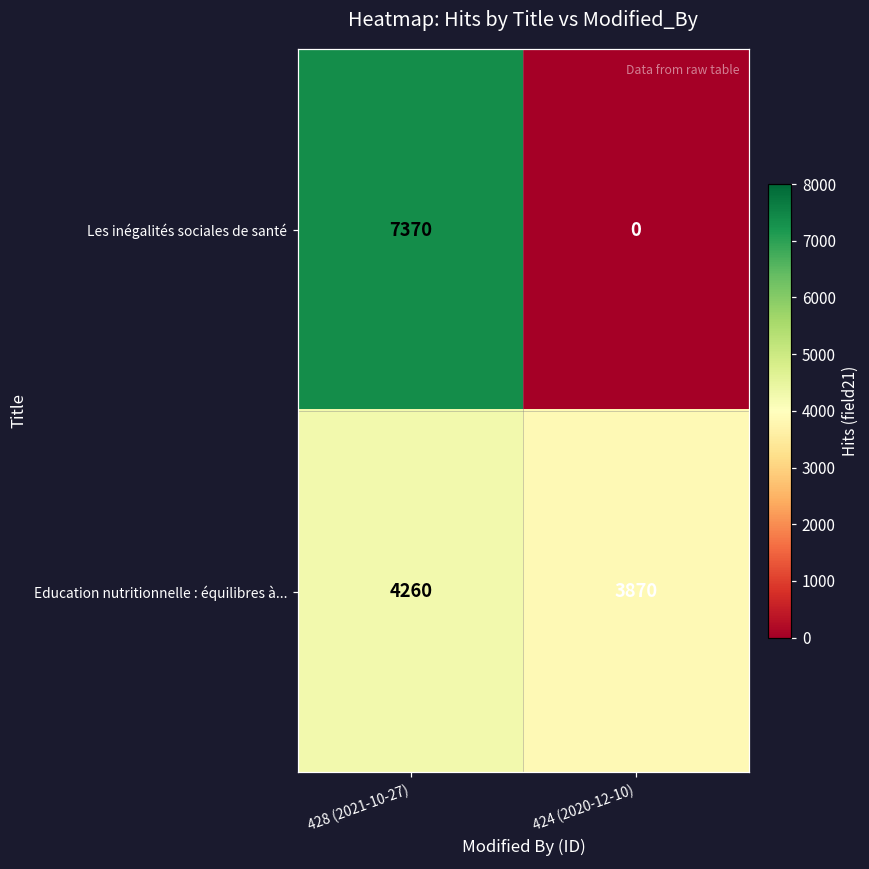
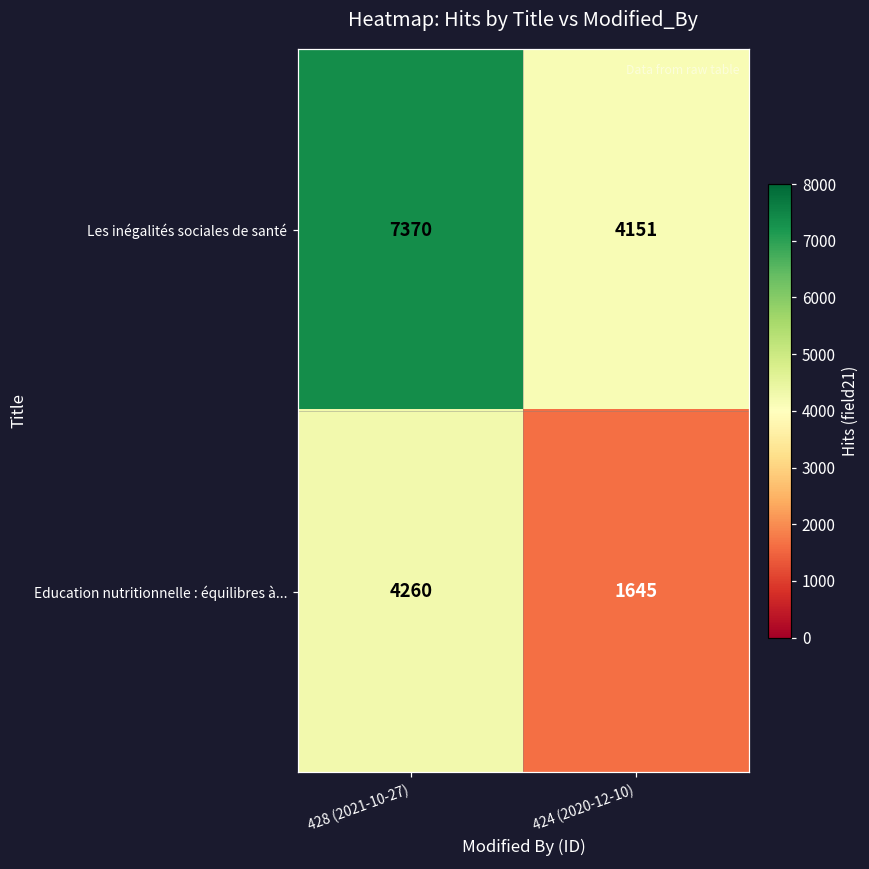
  {
    "Les inégalités sociales de santé": {
      "428 (2021-10-27)": 7370,
-     "424 (2020-12-10)": 0
+     "424 (2020-12-10)": 4151
    },
    "Education nutritionnelle : équilibres à...": {
      "428 (2021-10-27)": 4260,
-     "424 (2020-12-10)": 3870
+     "424 (2020-12-10)": 1645
    }
  }
